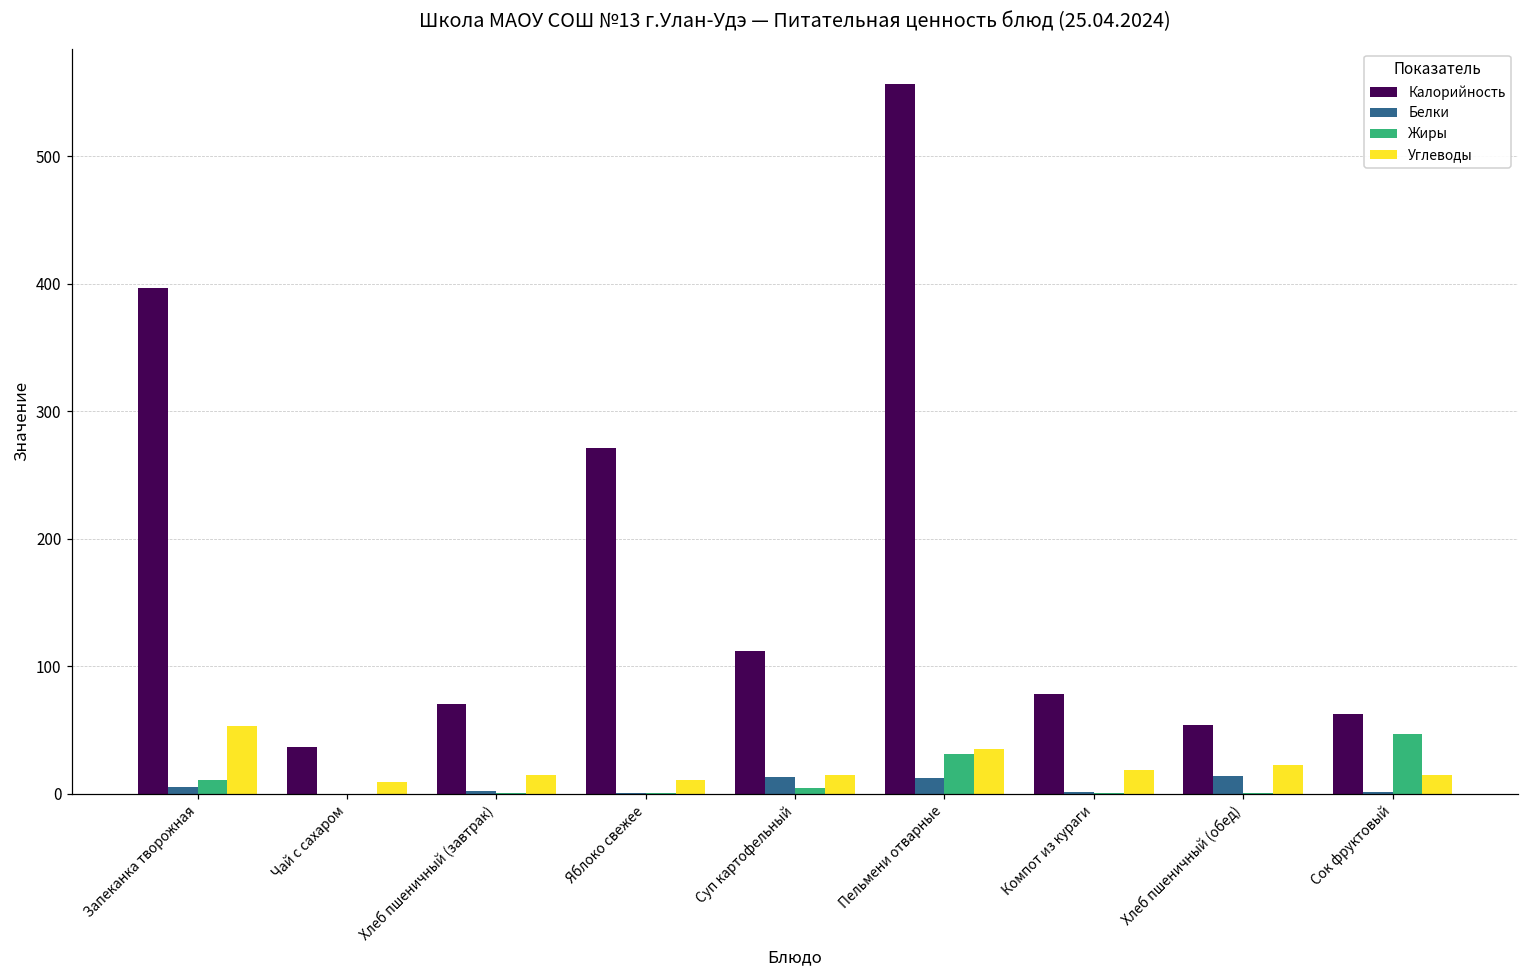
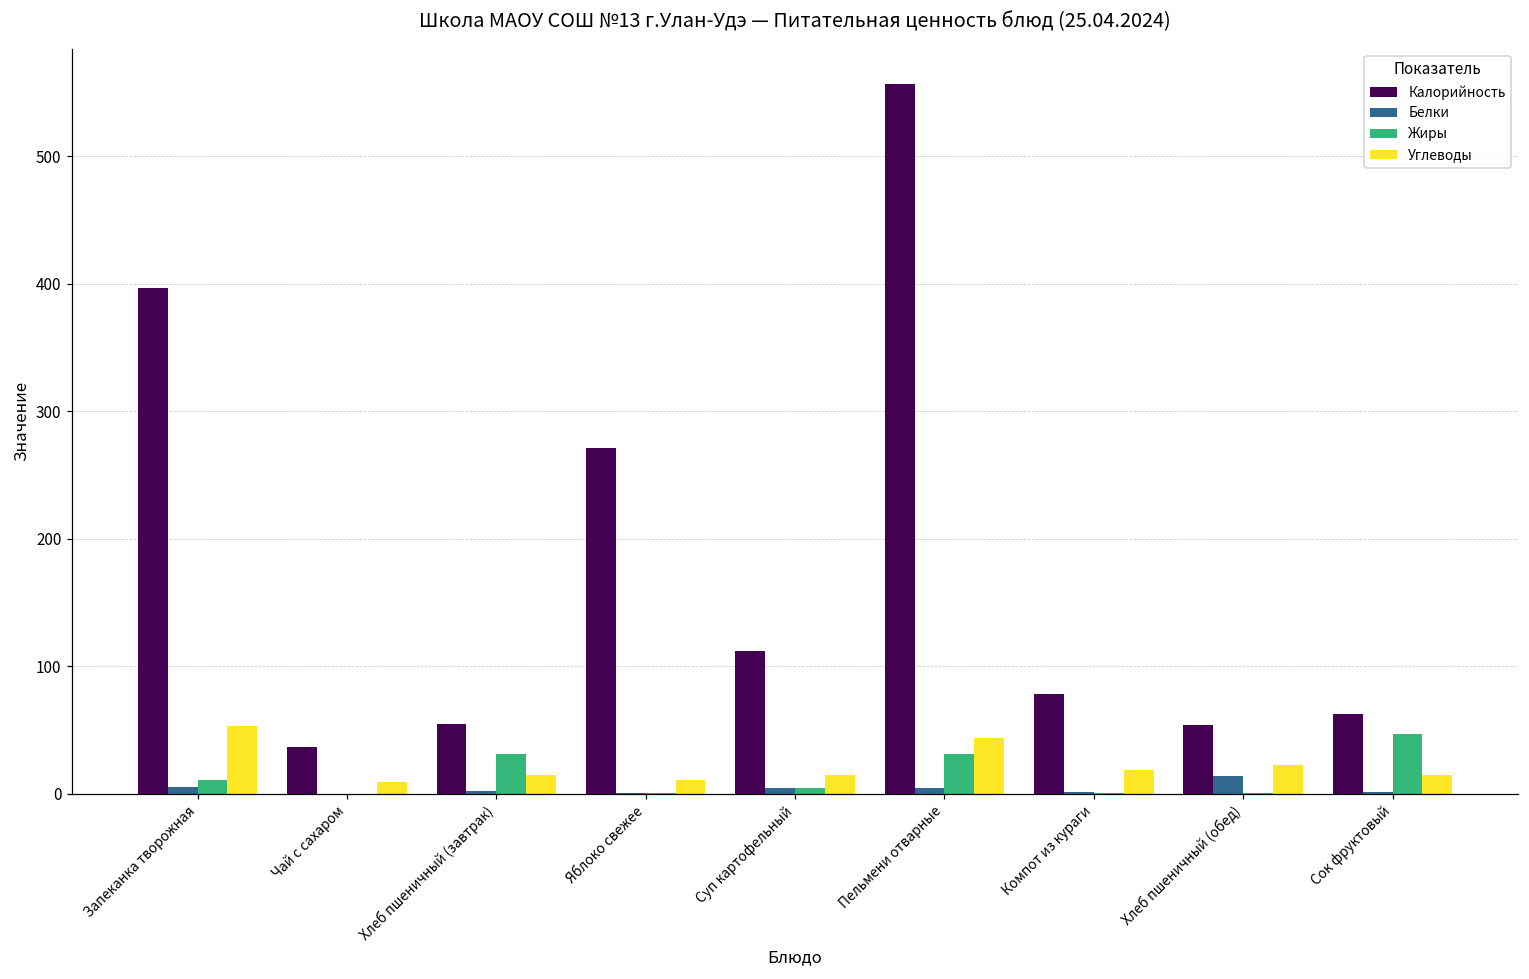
  {
    "Калорийность": {
      "Запеканка творожная": 397,
      "Чай с сахаром": 36,
-     "Хлеб пшеничный (завтрак)": 70,
+     "Хлеб пшеничный (завтрак)": 55,
      "Яблоко свежее": 271,
      "Суп картофельный": 112,
      "Пельмени отварные": 556,
      "Компот из кураги": 78,
      "Хлеб пшеничный (обед)": 53,
      "Сок фруктовый": 63
    },
    "Белки": {
      "Запеканка творожная": 5,
      "Чай с сахаром": 0,
      "Хлеб пшеничный (завтрак)": 2,
-     "Суп картофельный": 13,
-     "Пельмени отварные": 12,
+     "Суп картофельный": 4,
+     "Пельмени отварные": 4,
      "Хлеб пшеничный (обед)": 13
    },
    "Жиры": {
      "Запеканка творожная": 11,
      "Чай с сахаром": 0,
-     "Хлеб пшеничный (завтрак)": 0,
+     "Хлеб пшеничный (завтрак)": 31,
      "Суп картофельный": 4,
      "Пельмени отварные": 31,
      "Сок фруктовый": 47
    },
    "Углеводы": {
      "Запеканка творожная": 53,
      "Чай с сахаром": 9,
      "Хлеб пшеничный (завтрак)": 15,
      "Яблоко свежее": 11,
      "Суп картофельный": 14,
-     "Пельмени отварные": 35,
+     "Пельмени отварные": 43,
      "Компот из кураги": 18,
      "Хлеб пшеничный (обед)": 22,
      "Сок фруктовый": 14
    }
  }
